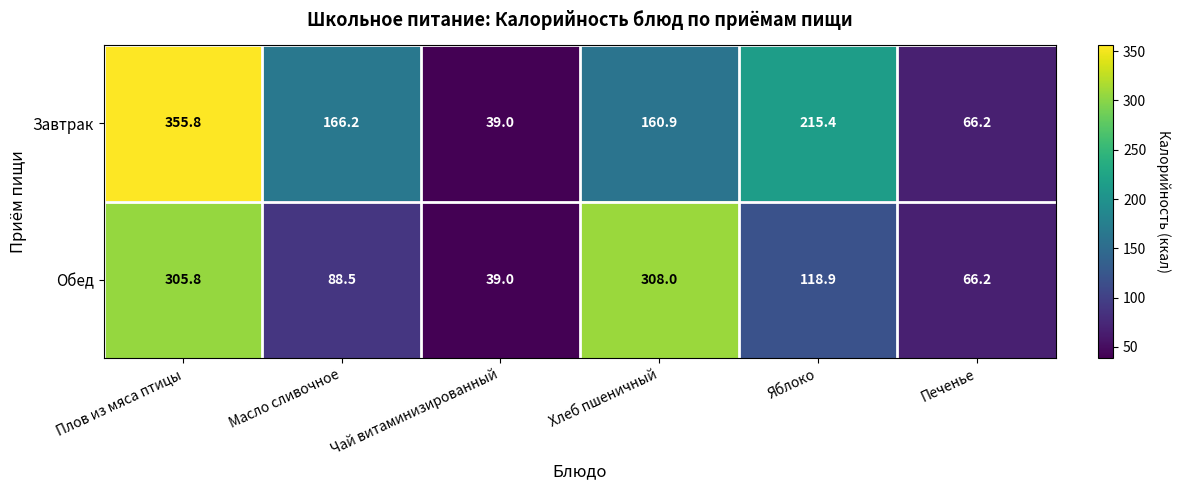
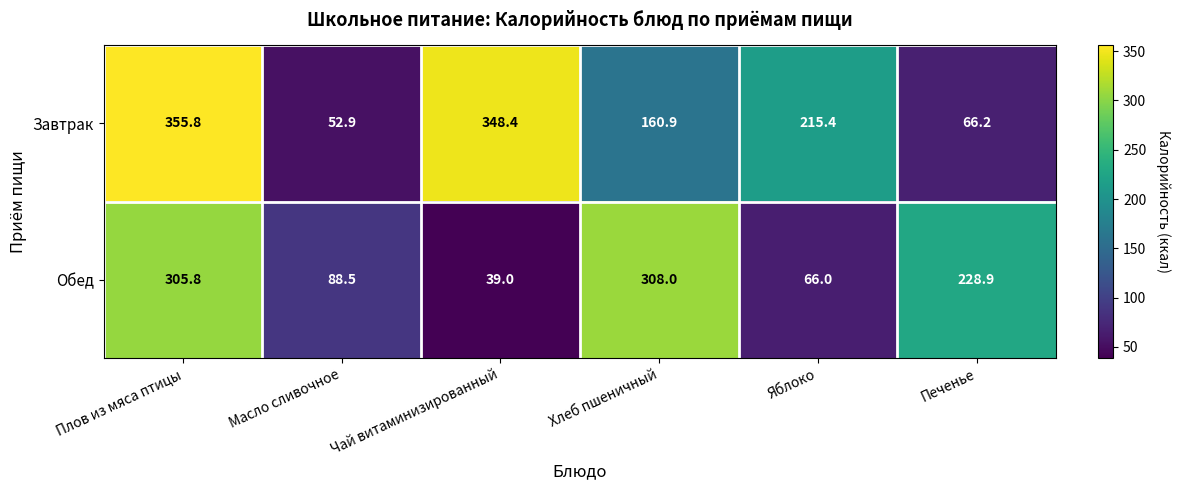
  {
    "Завтрак": {
      "Плов из мяса птицы": 355.8,
-     "Масло сливочное": 166.2,
-     "Чай витаминизированный": 39.0,
+     "Масло сливочное": 52.9,
+     "Чай витаминизированный": 348.4,
      "Хлеб пшеничный": 160.9,
      "Яблоко": 215.4,
      "Печенье": 66.2
    },
    "Обед": {
      "Плов из мяса птицы": 305.8,
      "Масло сливочное": 88.5,
      "Чай витаминизированный": 39.0,
      "Хлеб пшеничный": 308.0,
-     "Яблоко": 118.9,
-     "Печенье": 66.2
+     "Яблоко": 66.0,
+     "Печенье": 228.9
    }
  }
